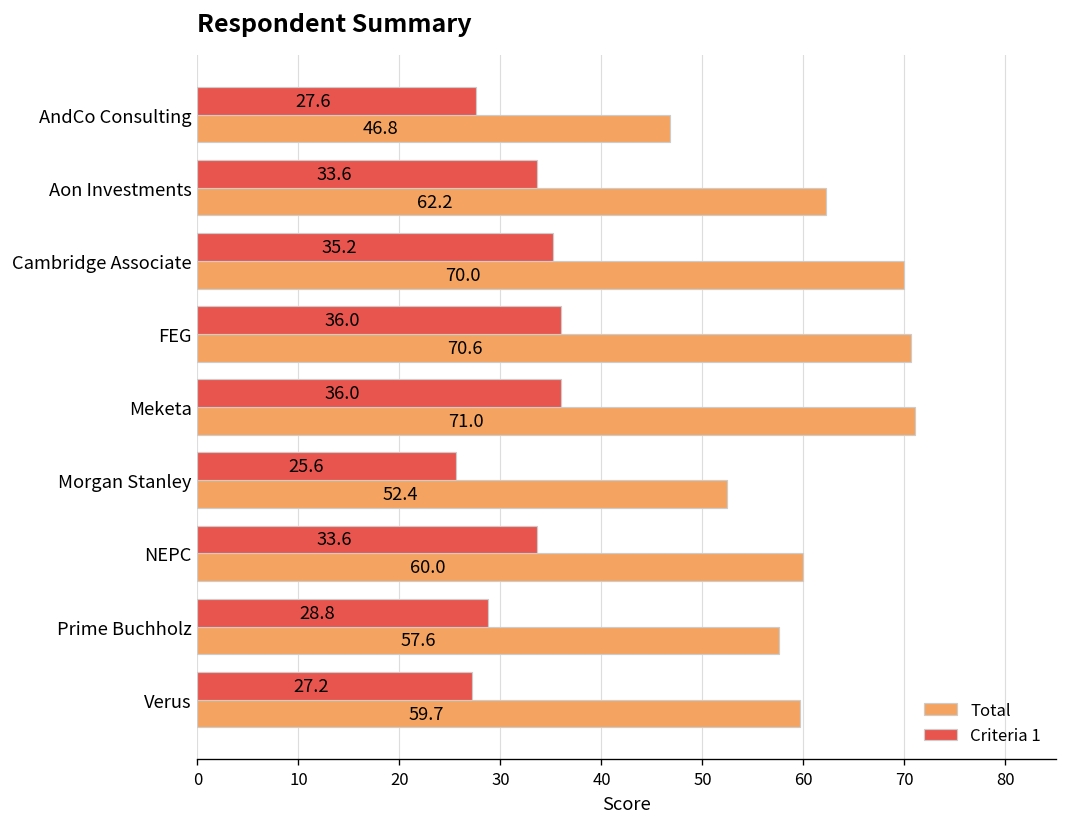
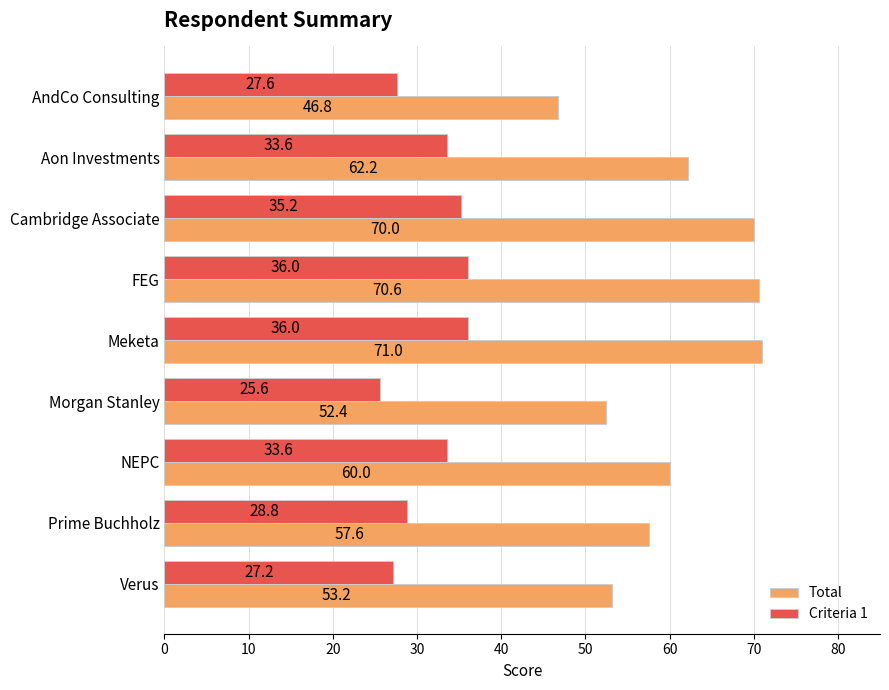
  {
    "Total": {
      "AndCo Consulting": 46.8,
      "Aon Investments": 62.2,
      "Cambridge Associate": 70.0,
      "FEG": 70.6,
      "Meketa": 71.0,
      "Morgan Stanley": 52.4,
      "NEPC": 60.0,
      "Prime Buchholz": 57.6,
-     "Verus": 59.7
+     "Verus": 53.2
    },
    "Criteria 1": {
      "AndCo Consulting": 27.6,
      "Aon Investments": 33.6,
      "Cambridge Associate": 35.2,
      "FEG": 36.0,
      "Meketa": 36.0,
      "Morgan Stanley": 25.6,
      "NEPC": 33.6,
      "Prime Buchholz": 28.8,
      "Verus": 27.2
    }
  }
